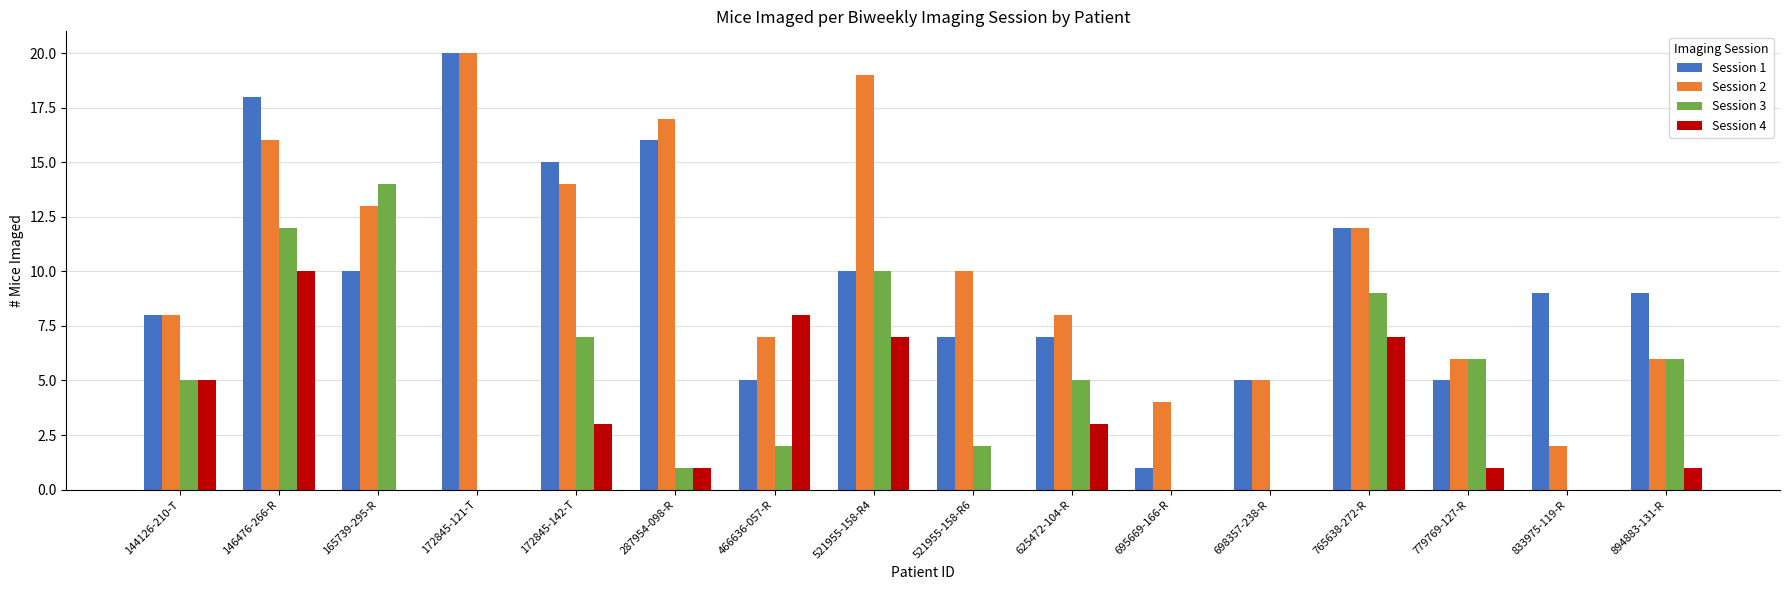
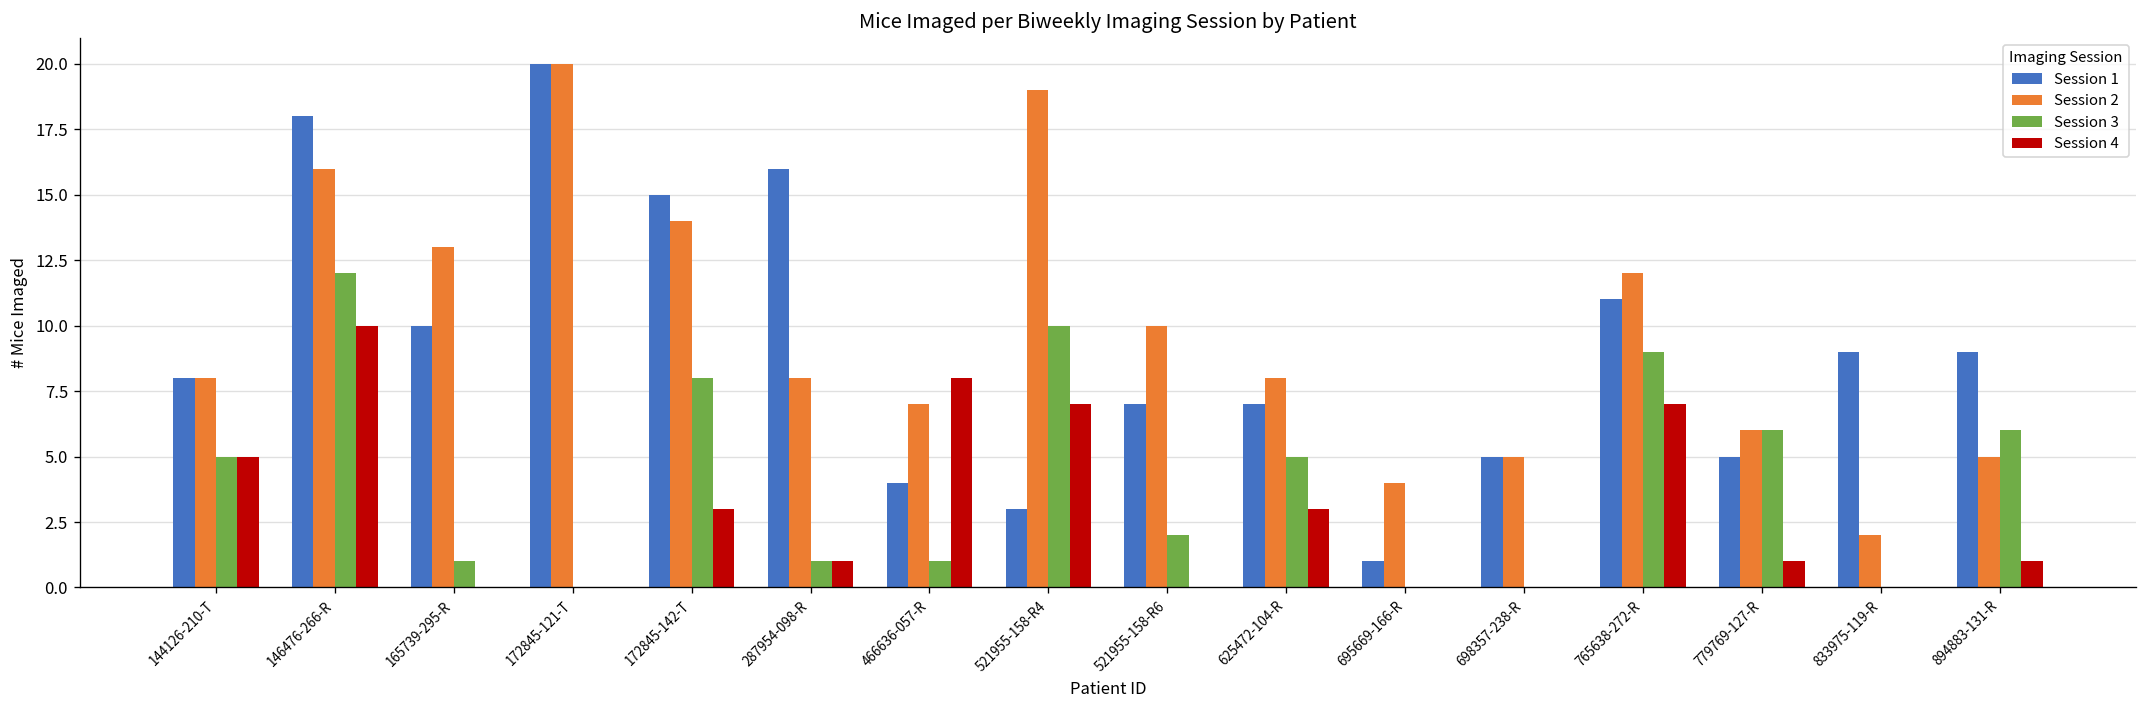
  {
    "Session 1": {
      "144126-210-T": 8,
      "146476-266-R": 18,
      "165739-295-R": 10,
      "172845-121-T": 20,
      "172845-142-T": 15,
      "287954-098-R": 16,
-     "466636-057-R": 5,
-     "521955-158-R4": 10,
+     "466636-057-R": 4,
+     "521955-158-R4": 3,
      "521955-158-R6": 7,
      "625472-104-R": 7,
      "695669-166-R": 1,
      "698357-238-R": 5,
-     "765638-272-R": 12,
+     "765638-272-R": 11,
      "779769-127-R": 5,
      "833975-119-R": 9,
      "894883-131-R": 9
    },
    "Session 2": {
      "144126-210-T": 8,
      "146476-266-R": 16,
      "165739-295-R": 13,
      "172845-121-T": 20,
      "172845-142-T": 14,
-     "287954-098-R": 17,
+     "287954-098-R": 8,
      "466636-057-R": 7,
      "521955-158-R4": 19,
      "521955-158-R6": 10,
      "625472-104-R": 8,
      "695669-166-R": 4,
      "698357-238-R": 5,
      "765638-272-R": 12,
      "779769-127-R": 6,
      "833975-119-R": 2,
-     "894883-131-R": 6
+     "894883-131-R": 5
    },
    "Session 3": {
      "144126-210-T": 5,
      "146476-266-R": 12,
-     "165739-295-R": 14,
+     "165739-295-R": 1,
      "172845-121-T": 0,
-     "172845-142-T": 7,
+     "172845-142-T": 8,
      "287954-098-R": 1,
-     "466636-057-R": 2,
+     "466636-057-R": 1,
      "521955-158-R4": 10,
      "521955-158-R6": 2,
      "625472-104-R": 5,
      "695669-166-R": 0,
      "698357-238-R": 0,
      "765638-272-R": 9,
      "779769-127-R": 6,
      "833975-119-R": 0,
      "894883-131-R": 6
    },
    "Session 4": {
      "144126-210-T": 5,
      "146476-266-R": 10,
      "165739-295-R": 0,
      "172845-121-T": 0,
      "172845-142-T": 3,
      "287954-098-R": 1,
      "466636-057-R": 8,
      "521955-158-R4": 7,
      "521955-158-R6": 0,
      "625472-104-R": 3,
      "695669-166-R": 0,
      "698357-238-R": 0,
      "765638-272-R": 7,
      "779769-127-R": 1,
      "833975-119-R": 0,
      "894883-131-R": 1
    }
  }
